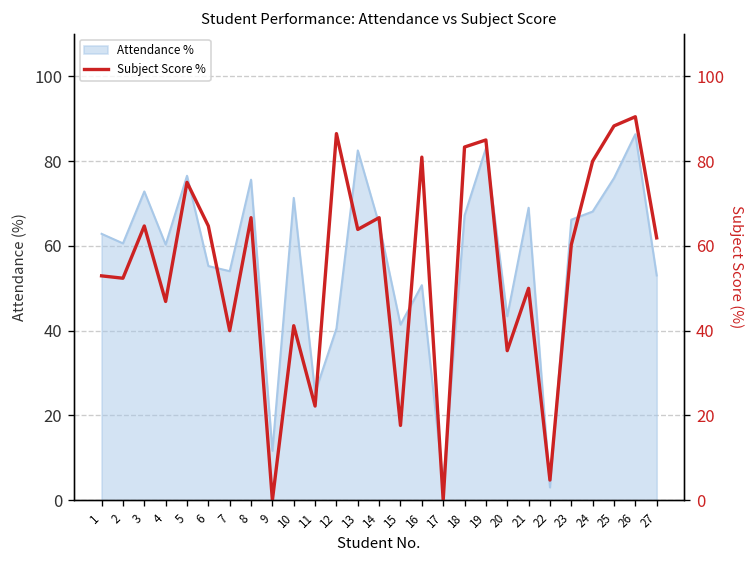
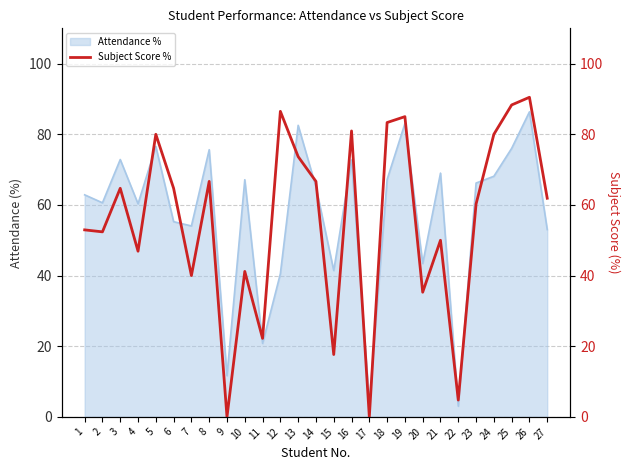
  {
    "Attendance %": {
      "1": 63,
      "2": 61,
      "3": 73,
      "4": 60,
      "5": 77,
      "6": 55,
      "7": 54,
      "8": 76,
      "9": 12,
-     "10": 71,
-     "11": 25,
+     "10": 67,
+     "11": 21,
      "12": 41,
      "13": 83,
      "14": 65,
      "15": 41,
-     "16": 51,
+     "16": 73,
      "17": 4,
      "18": 67,
      "19": 83,
      "20": 43,
      "21": 69,
      "22": 3,
      "23": 66,
      "24": 68,
      "25": 76,
      "26": 86,
      "27": 53
    },
    "Subject Score %": {
      "1": 53,
      "2": 52,
      "3": 65,
      "4": 47,
-     "5": 75,
+     "5": 80,
      "6": 65,
      "7": 40,
      "8": 67,
      "9": 0,
      "10": 41,
      "11": 22,
      "12": 87,
-     "13": 64,
+     "13": 74,
      "14": 67,
      "15": 18,
      "16": 81,
      "17": 0,
      "18": 83,
      "19": 85,
      "20": 35,
      "21": 50,
      "22": 5,
      "23": 60,
      "24": 80,
      "25": 88,
      "26": 90,
      "27": 62
    }
  }
